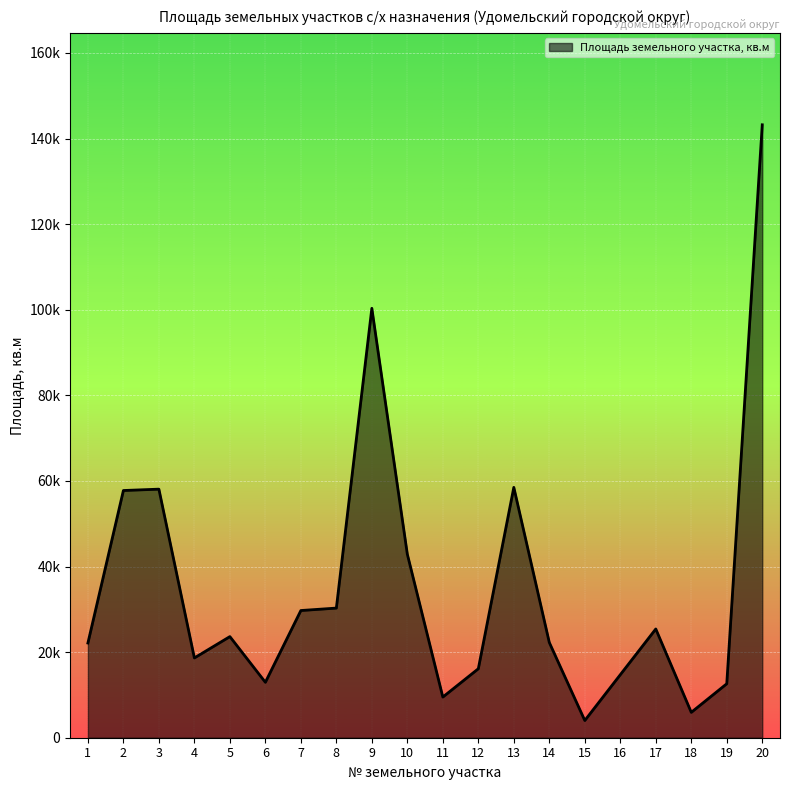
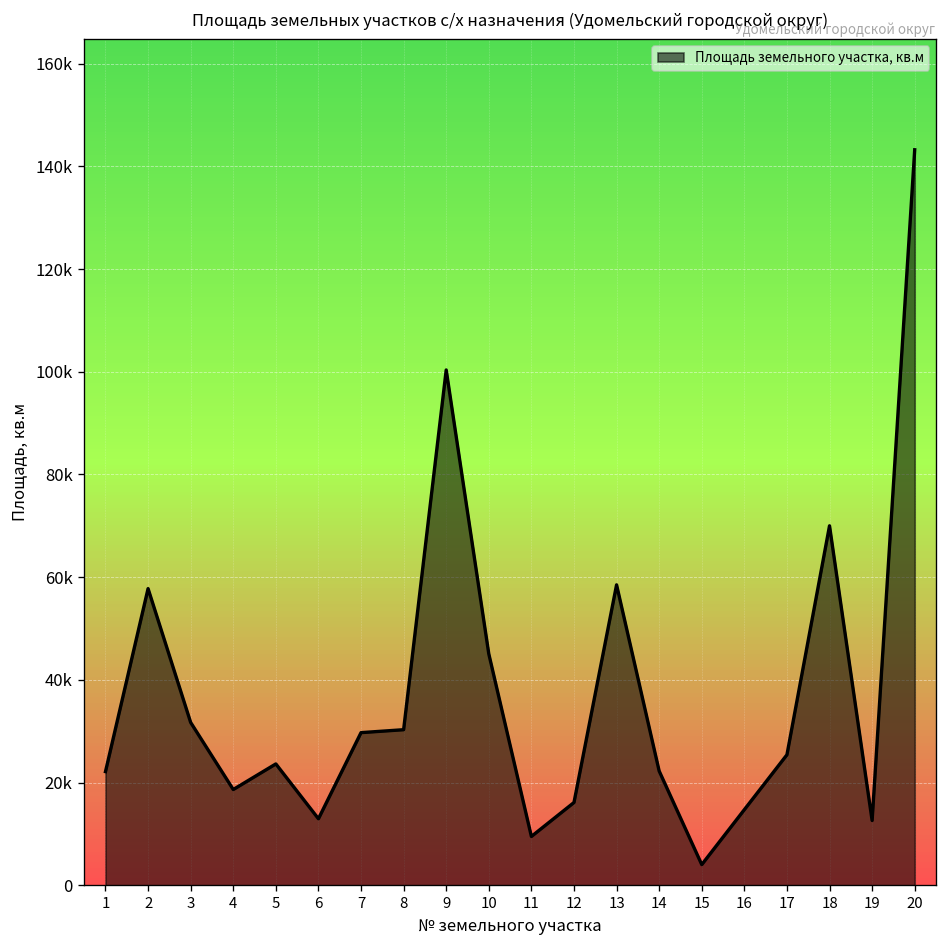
  {
    "1": 22000,
    "2": 58000,
-   "3": 58000,
+   "3": 32000,
    "4": 19000,
    "5": 24000,
    "6": 13000,
    "7": 30000,
    "8": 30000,
    "9": 100000,
-   "10": 43000,
+   "10": 45000,
    "11": 10000,
    "12": 16000,
    "13": 59000,
    "14": 22000,
    "15": 4000,
    "16": 15000,
    "17": 25000,
-   "18": 6000,
+   "18": 70000,
    "19": 13000,
    "20": 143000
  }
